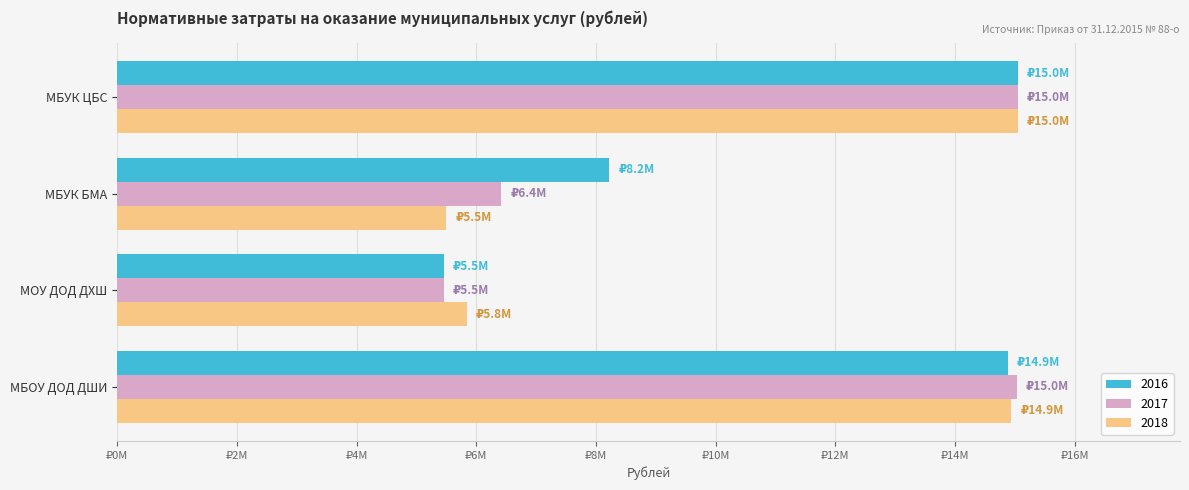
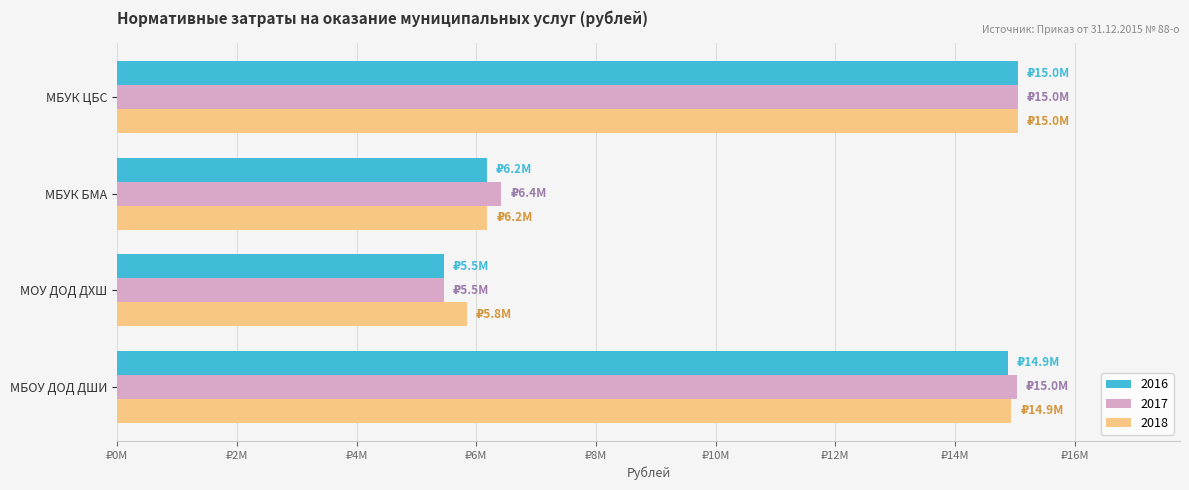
  {
    "2016": {
-     "МБУК БМА": "8.2М"
+     "МБУК БМА": "6.2М"
    },
    "2018": {
-     "МБУК БМА": "5.5М"
+     "МБУК БМА": "6.2М"
    }
  }
